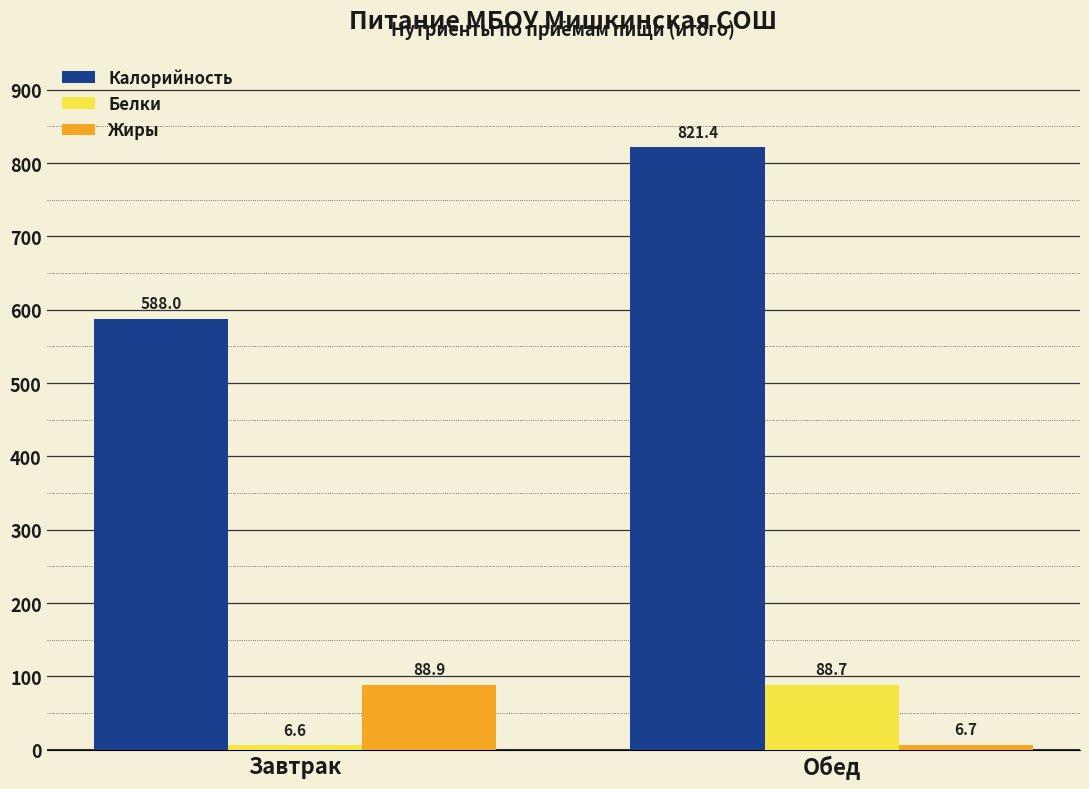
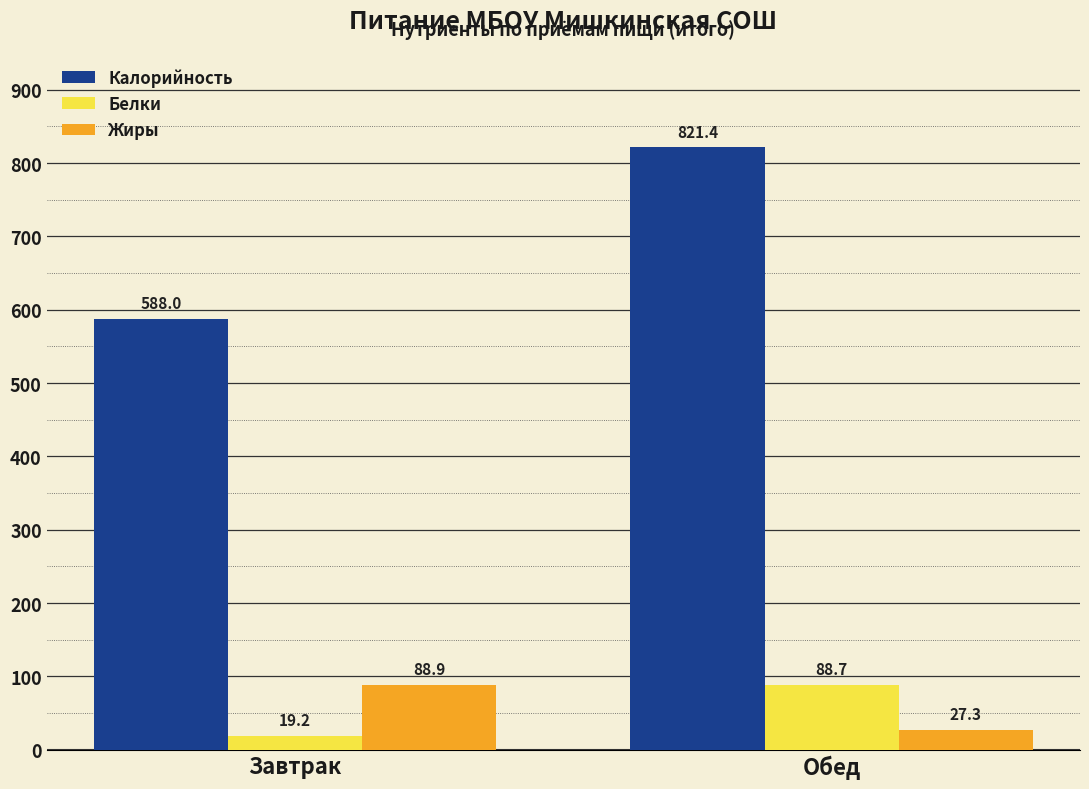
  {
    "Калорийность": {
      "Завтрак": 588.0,
      "Обед": 821.4
    },
    "Белки": {
-     "Завтрак": 6.6,
+     "Завтрак": 19.2,
      "Обед": 88.7
    },
    "Жиры": {
      "Завтрак": 88.9,
-     "Обед": 6.7
+     "Обед": 27.3
    }
  }
